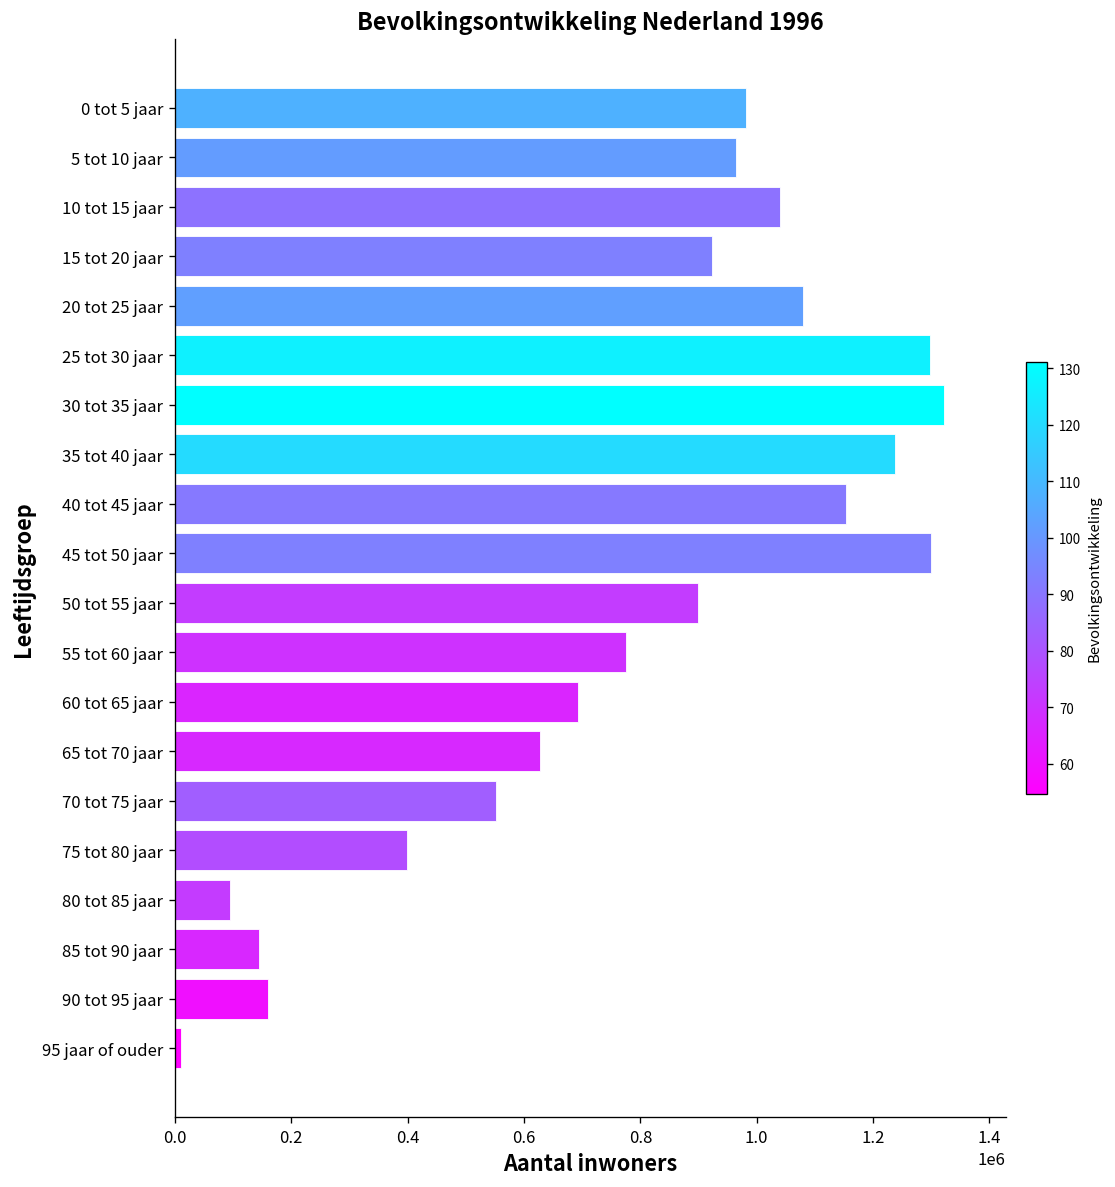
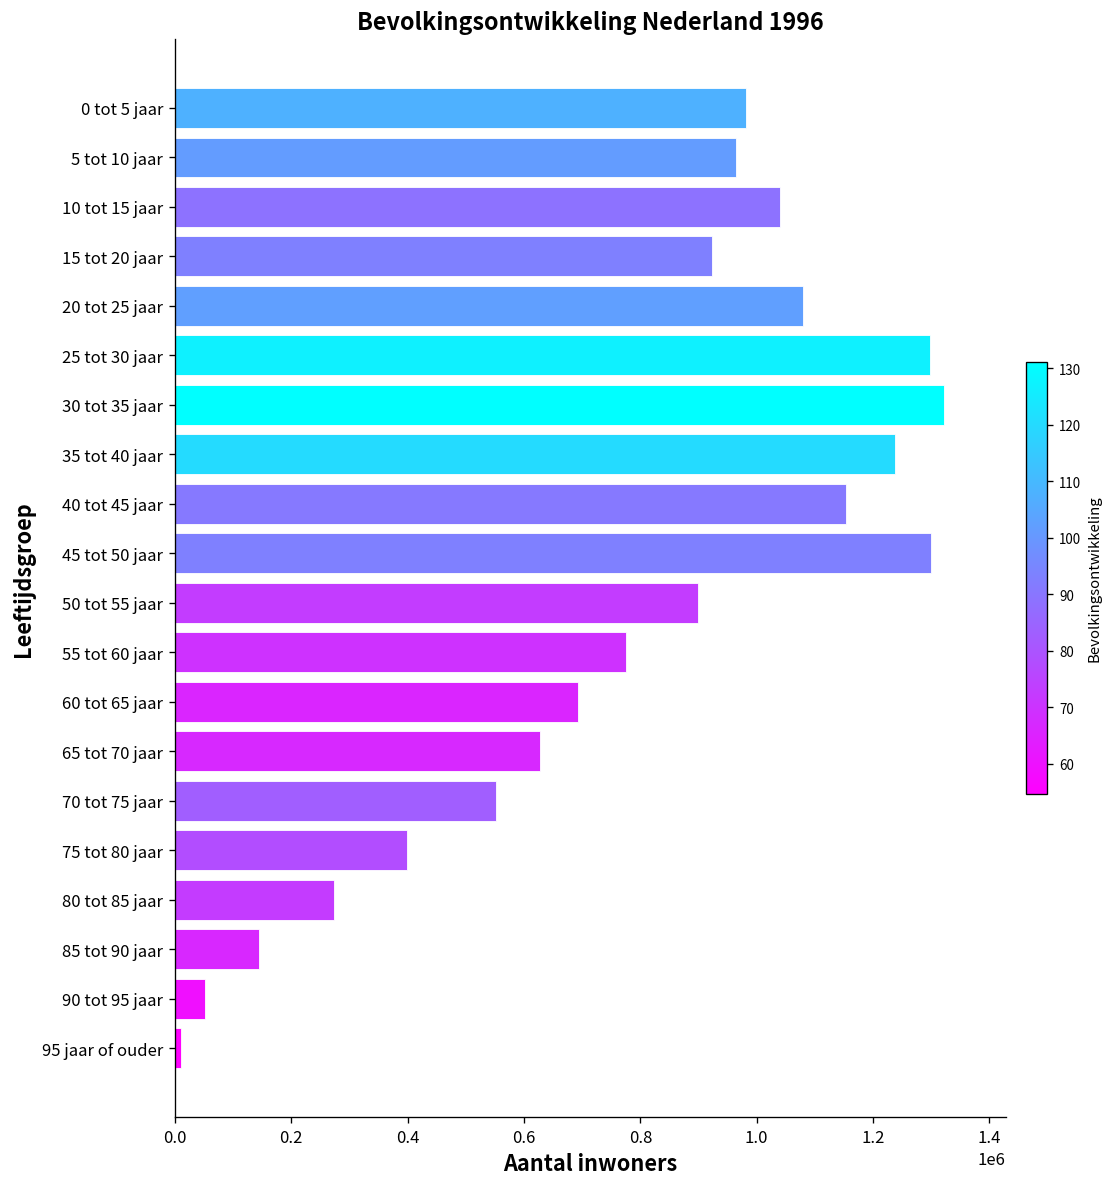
  {
    "0 tot 5 jaar": 980000,
    "5 tot 10 jaar": 960000,
    "10 tot 15 jaar": 1040000,
    "15 tot 20 jaar": 920000,
    "20 tot 25 jaar": 1080000,
    "25 tot 30 jaar": 1300000,
    "30 tot 35 jaar": 1320000,
    "35 tot 40 jaar": 1240000,
    "40 tot 45 jaar": 1150000,
    "45 tot 50 jaar": 1300000,
    "50 tot 55 jaar": 900000,
    "55 tot 60 jaar": 780000,
    "60 tot 65 jaar": 690000,
    "65 tot 70 jaar": 630000,
    "70 tot 75 jaar": 550000,
    "75 tot 80 jaar": 400000,
-   "80 tot 85 jaar": 90000,
+   "80 tot 85 jaar": 270000,
    "85 tot 90 jaar": 150000,
-   "90 tot 95 jaar": 160000,
+   "90 tot 95 jaar": 50000,
    "95 jaar of ouder": 10000
  }
